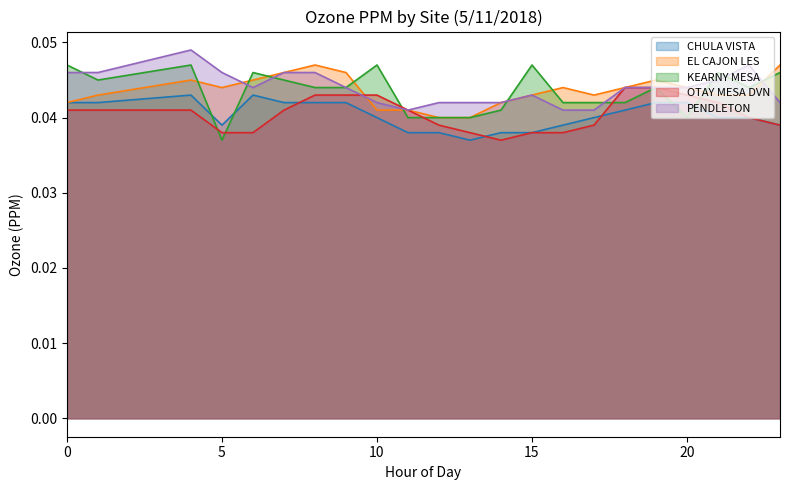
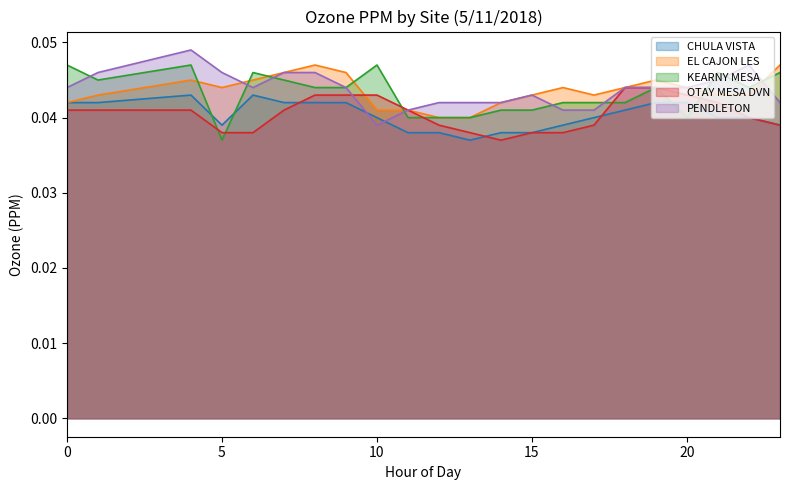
  {
    "CHULA VISTA": {
      "5": 0.039,
      "10": 0.040
    },
    "KEARNY MESA": {
      "0": 0.047,
      "5": 0.037,
      "10": 0.047,
-     "15": 0.047
+     "15": 0.041
    },
    "PENDLETON": {
-     "0": 0.046,
+     "0": 0.044,
      "5": 0.046,
-     "10": 0.042
+     "10": 0.039
    }
  }
